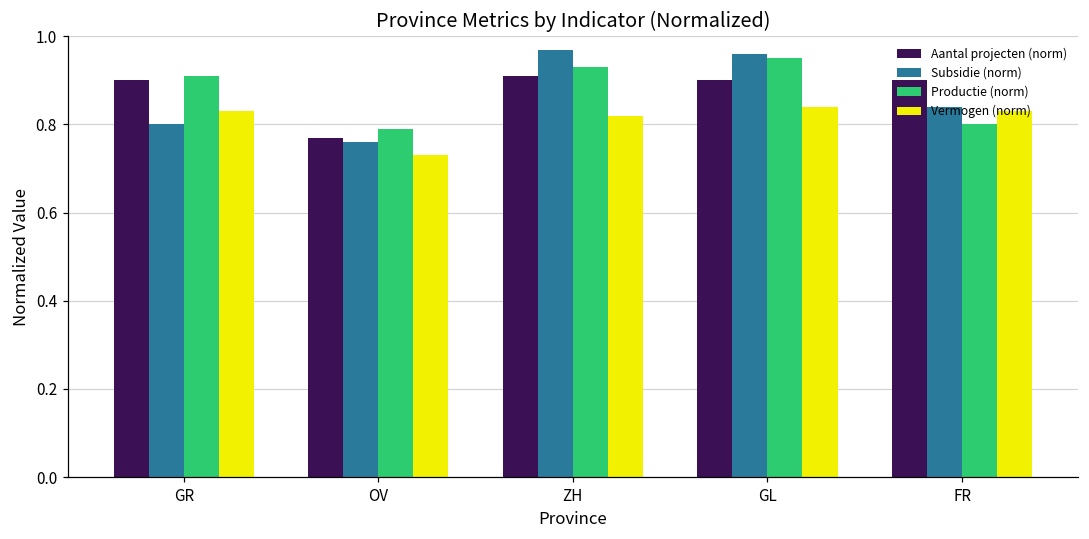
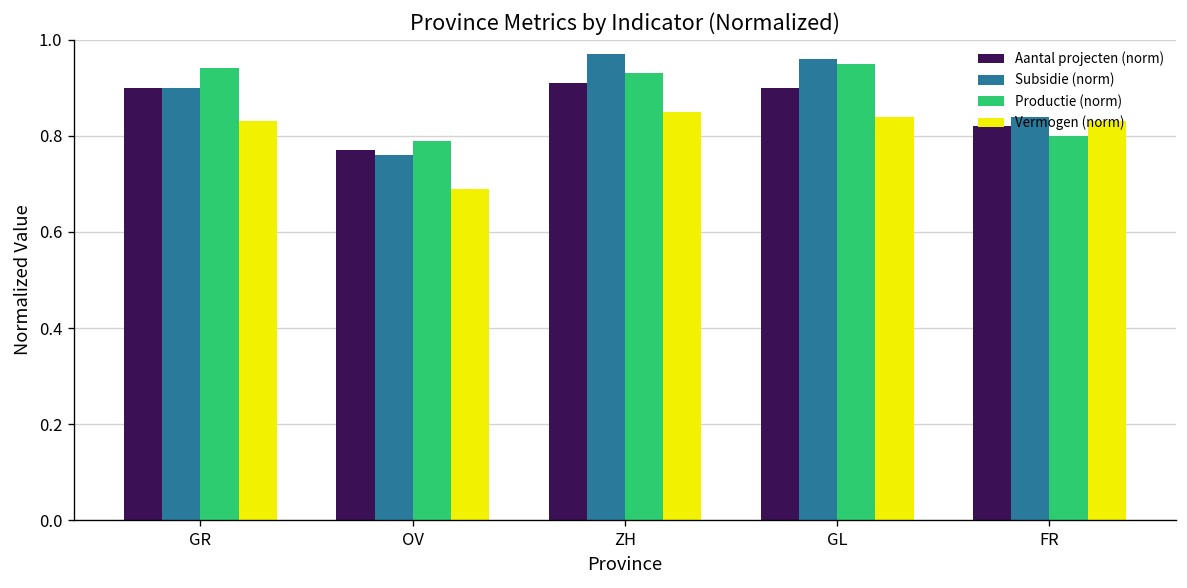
  {
    "Aantal projecten (norm)": {
      "GR": 0.90,
      "OV": 0.77,
      "ZH": 0.91,
      "GL": 0.90,
-     "FR": 0.90
+     "FR": 0.82
    },
    "Subsidie (norm)": {
-     "GR": 0.8,
+     "GR": 0.9,
      "OV": 0.76,
      "ZH": 0.97,
      "GL": 0.96,
      "FR": 0.84
    },
    "Productie (norm)": {
-     "GR": 0.91,
+     "GR": 0.94,
      "OV": 0.79,
      "ZH": 0.93,
      "GL": 0.95,
      "FR": 0.80
    },
    "Vermogen (norm)": {
      "GR": 0.83,
-     "OV": 0.73,
-     "ZH": 0.82,
+     "OV": 0.69,
+     "ZH": 0.85,
      "GL": 0.84,
      "FR": 0.83
    }
  }
